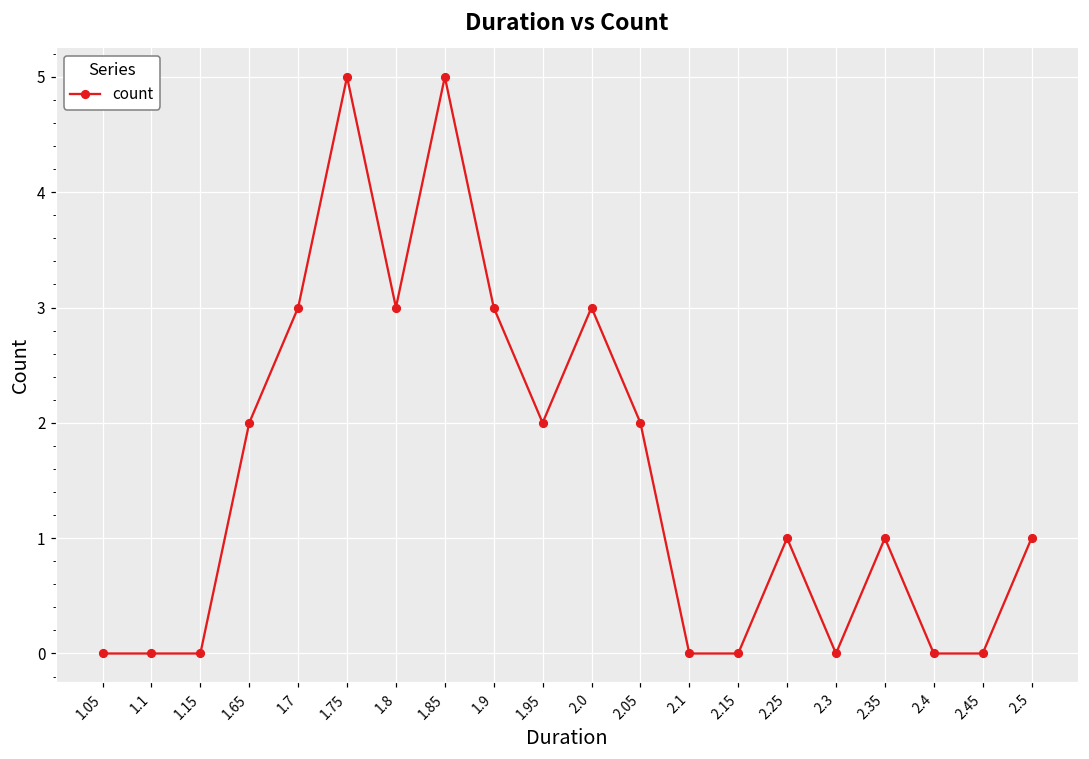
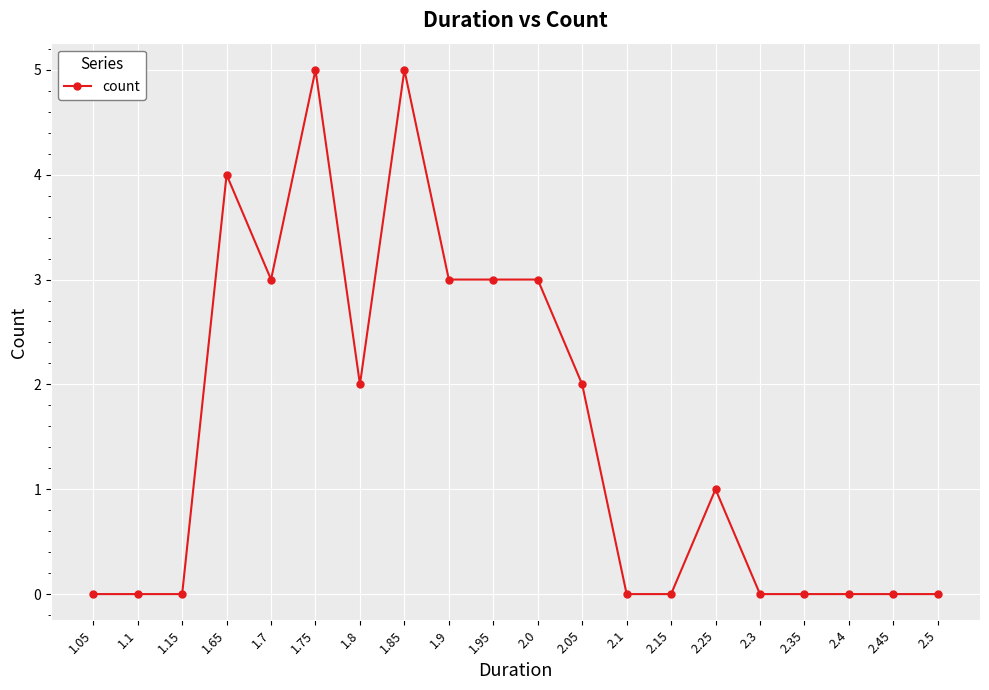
  {
    "1.05": 0,
    "1.1": 0,
    "1.15": 0,
-   "1.65": 2,
+   "1.65": 4,
    "1.7": 3,
    "1.75": 5,
-   "1.8": 3,
+   "1.8": 2,
    "1.85": 5,
    "1.9": 3,
-   "1.95": 2,
+   "1.95": 3,
    "2.0": 3,
    "2.05": 2,
    "2.1": 0,
    "2.15": 0,
    "2.25": 1,
    "2.3": 0,
-   "2.35": 1,
+   "2.35": 0,
    "2.4": 0,
    "2.45": 0,
-   "2.5": 1
+   "2.5": 0
  }
